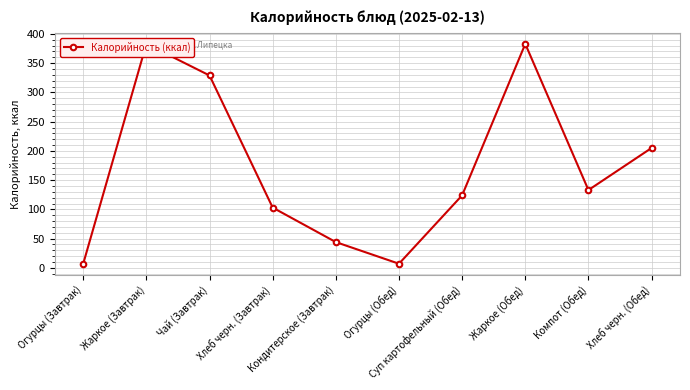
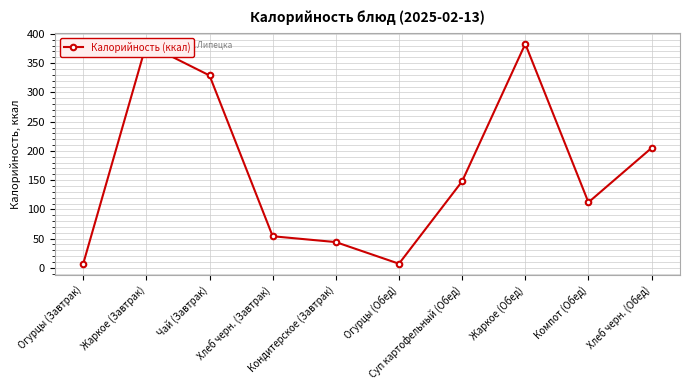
  {
    "Огурцы (Завтрак)": 10,
    "Чай (Завтрак)": 330,
-   "Хлеб черн. (Завтрак)": 100,
+   "Хлеб черн. (Завтрак)": 50,
    "Кондитерское (Завтрак)": 40,
    "Огурцы (Обед)": 10,
-   "Суп картофельный (Обед)": 120,
+   "Суп картофельный (Обед)": 150,
    "Жаркое (Обед)": 380,
-   "Компот (Обед)": 130,
+   "Компот (Обед)": 110,
    "Хлеб черн. (Обед)": 210
  }
